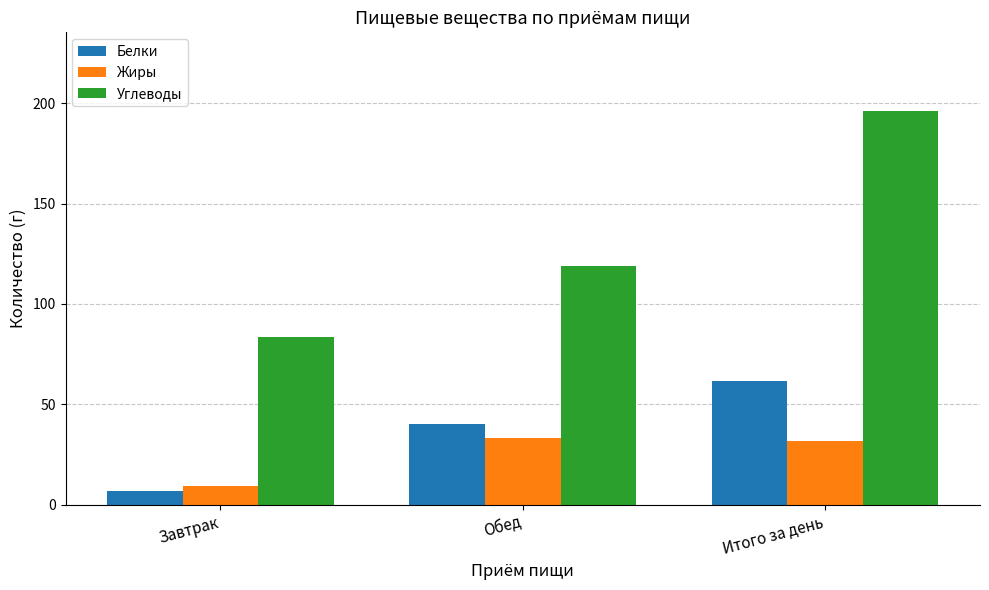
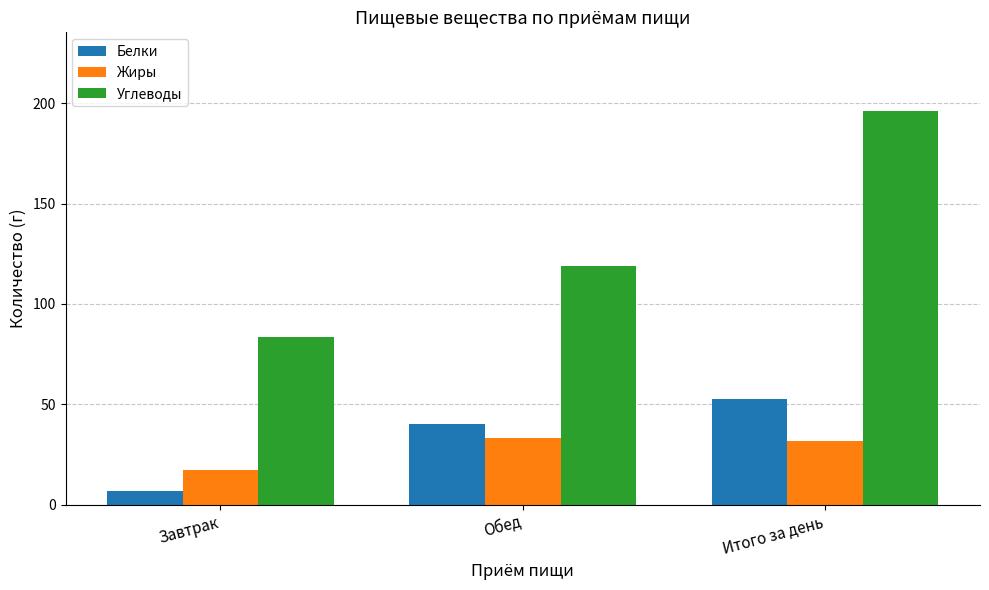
  {
    "Белки": {
      "Завтрак": 7,
      "Обед": 40,
-     "Итого за день": 62
+     "Итого за день": 53
    },
    "Жиры": {
-     "Завтрак": 9,
+     "Завтрак": 17,
      "Обед": 33,
      "Итого за день": 32
    },
    "Углеводы": {
      "Завтрак": 84,
      "Обед": 119,
      "Итого за день": 196
    }
  }
